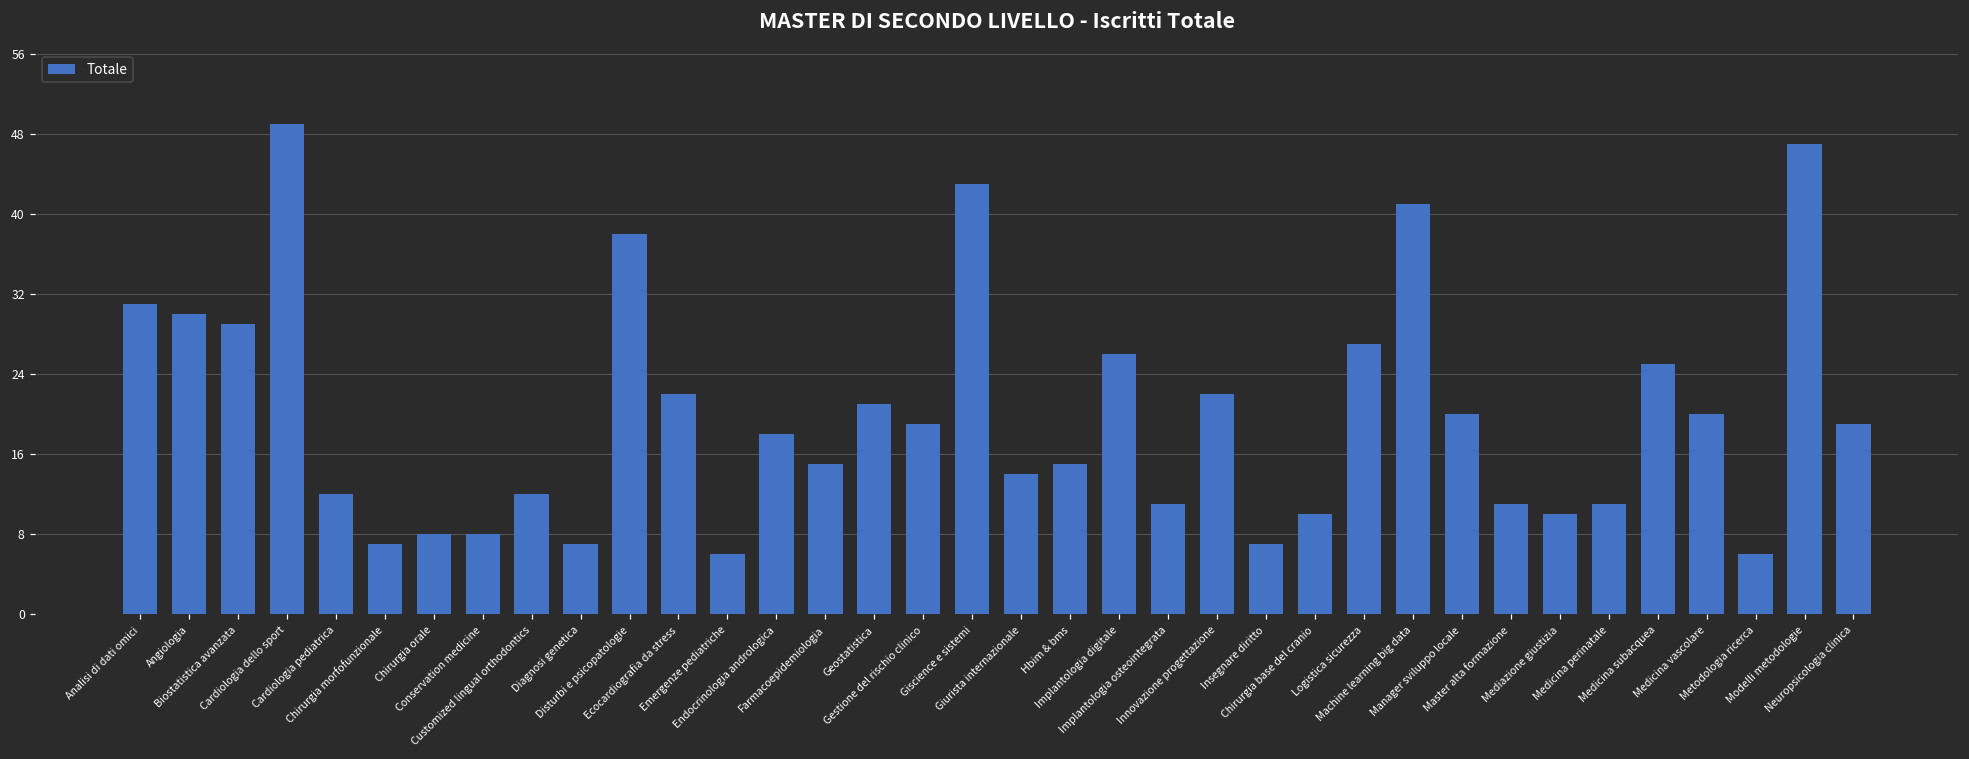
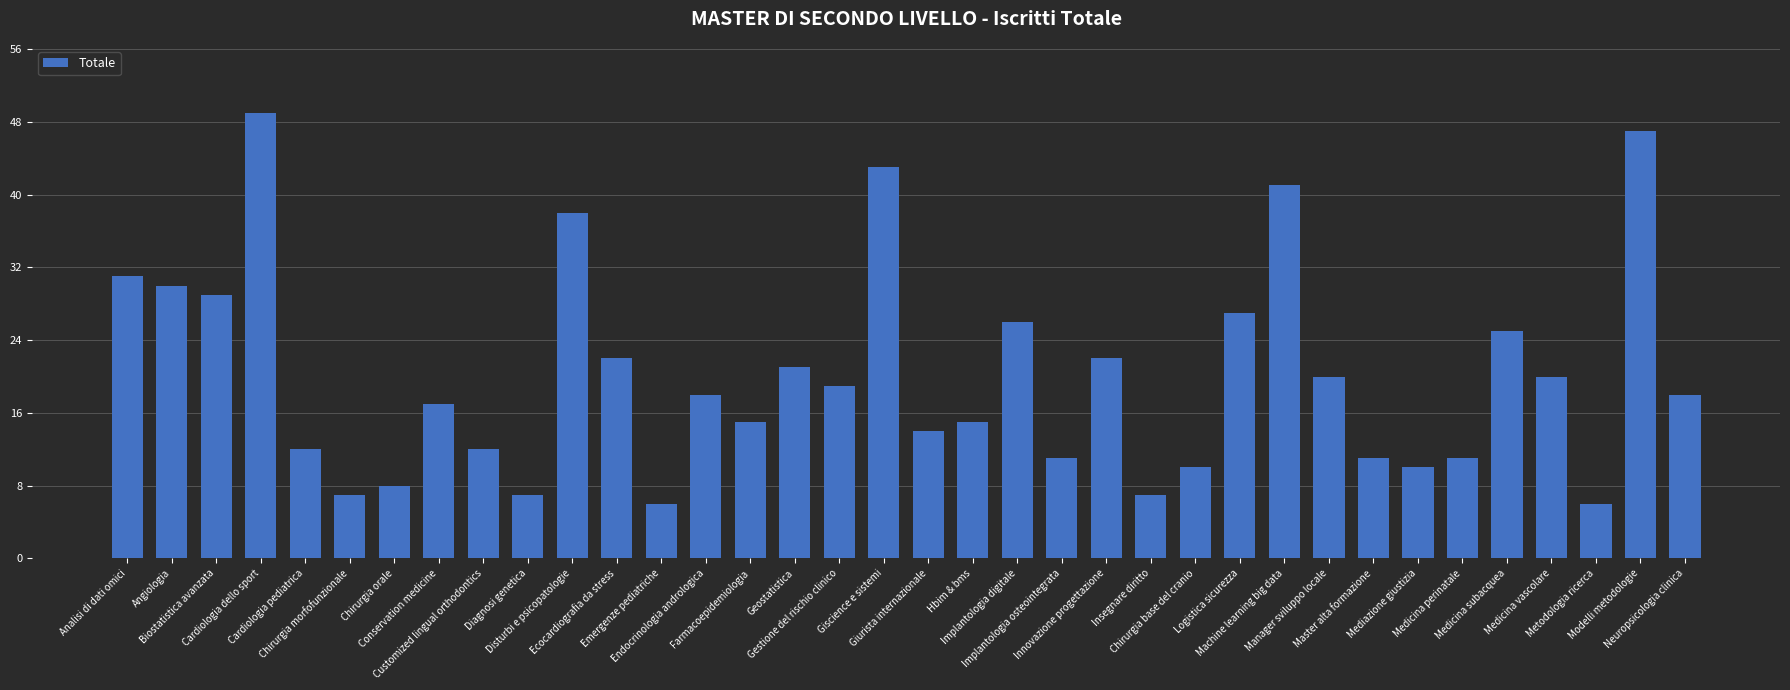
  {
    "Analisi di dati omici": 31,
    "Angiologia": 30,
    "Biostatistica avanzata": 29,
    "Cardiologia dello sport": 49,
    "Cardiologia pediatrica": 12,
    "Chirurgia morfofunzionale": 7,
    "Chirurgia orale": 8,
-   "Conservation medicine": 8,
+   "Conservation medicine": 17,
    "Customized lingual orthodontics": 12,
    "Diagnosi genetica": 7,
    "Disturbi e psicopatologie": 38,
    "Ecocardiografia da stress": 22,
    "Emergenze pediatriche": 6,
    "Endocrinologia andrologica": 18,
    "Farmacoepidemiologia": 15,
    "Geostatistica": 21,
    "Gestione del rischio clinico": 19,
    "Giscience e sistemi": 43,
    "Giurista internazionale": 14,
    "Hbim & bms": 15,
    "Implantologia digitale": 26,
    "Implantologia osteointegrata": 11,
    "Innovazione progettazione": 22,
    "Insegnare diritto": 7,
    "Chirurgia base del cranio": 10,
    "Logistica sicurezza": 27,
    "Machine learning big data": 41,
    "Manager sviluppo locale": 20,
    "Master alta formazione": 11,
    "Mediazione giustizia": 10,
    "Medicina perinatale": 11,
    "Medicina subacquea": 25,
    "Medicina vascolare": 20,
    "Metodologia ricerca": 6,
    "Modelli metodologie": 47,
-   "Neuropsicologia clinica": 19
+   "Neuropsicologia clinica": 18
  }
